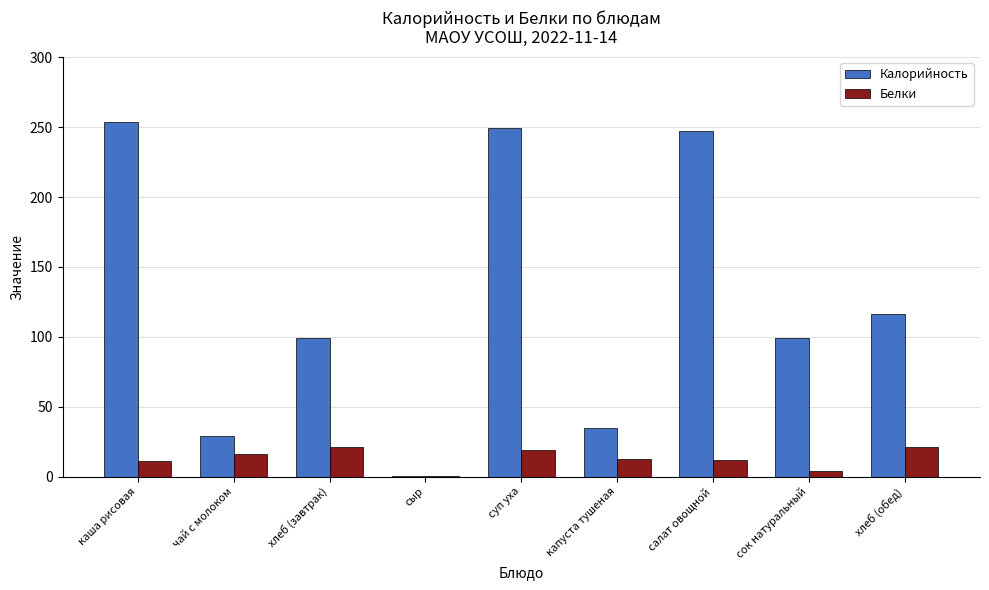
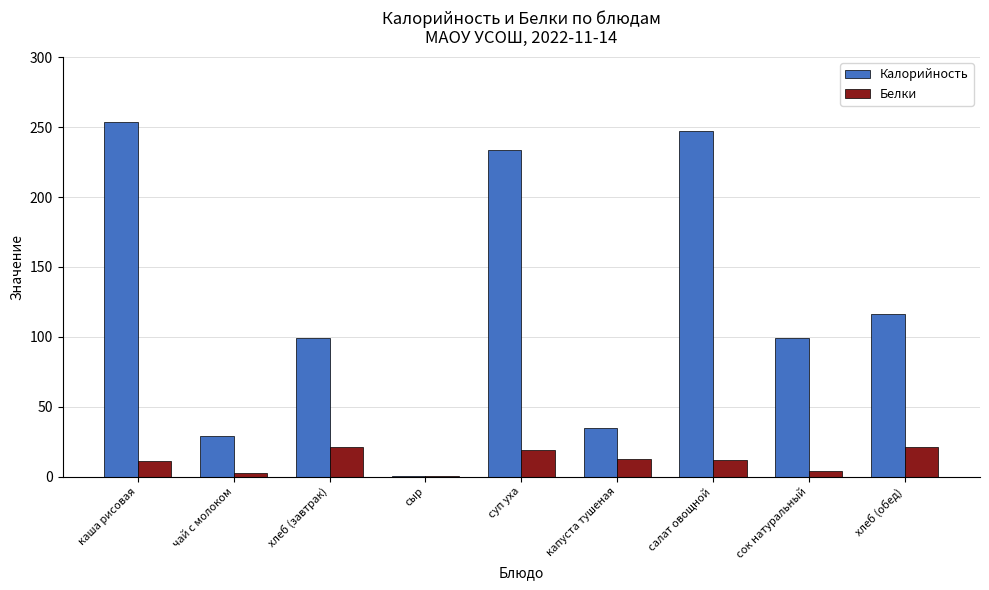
  {
    "Калорийность": {
      "каша рисовая": 254,
      "чай с молоком": 29,
      "хлеб (завтрак)": 99,
-     "суп уха": 249,
+     "суп уха": 234,
      "капуста тушеная": 35,
      "салат овощной": 247,
      "сок натуральный": 99,
      "хлеб (обед)": 116
    },
    "Белки": {
      "каша рисовая": 11,
-     "чай с молоком": 16,
+     "чай с молоком": 3,
      "хлеб (завтрак)": 21,
      "суп уха": 19,
      "капуста тушеная": 13,
      "салат овощной": 12,
      "сок натуральный": 4,
      "хлеб (обед)": 21
    }
  }
